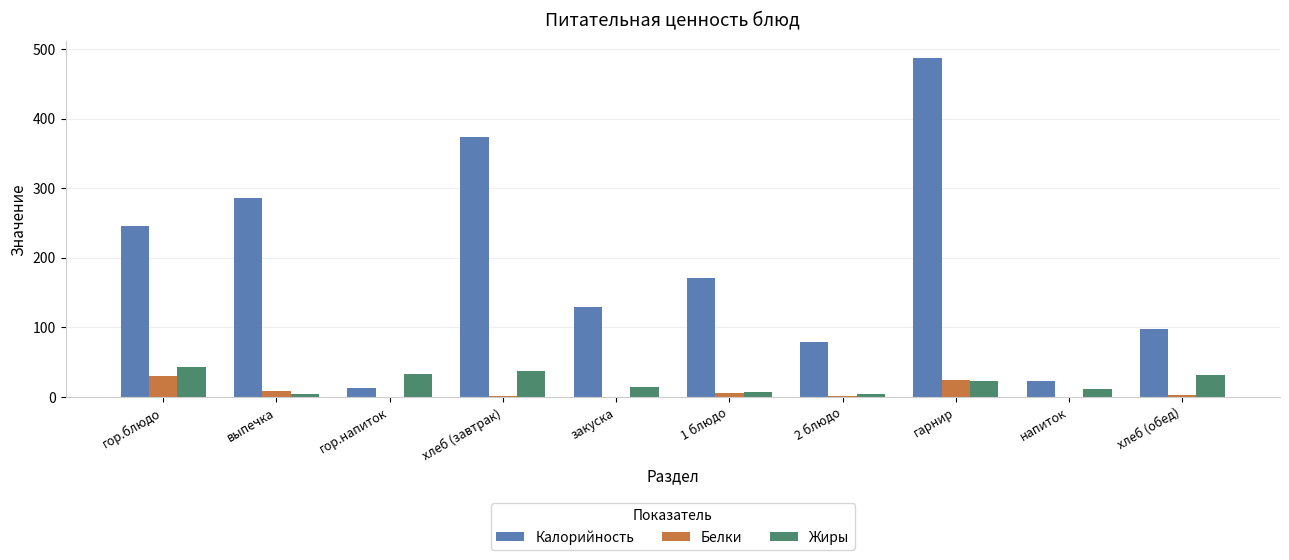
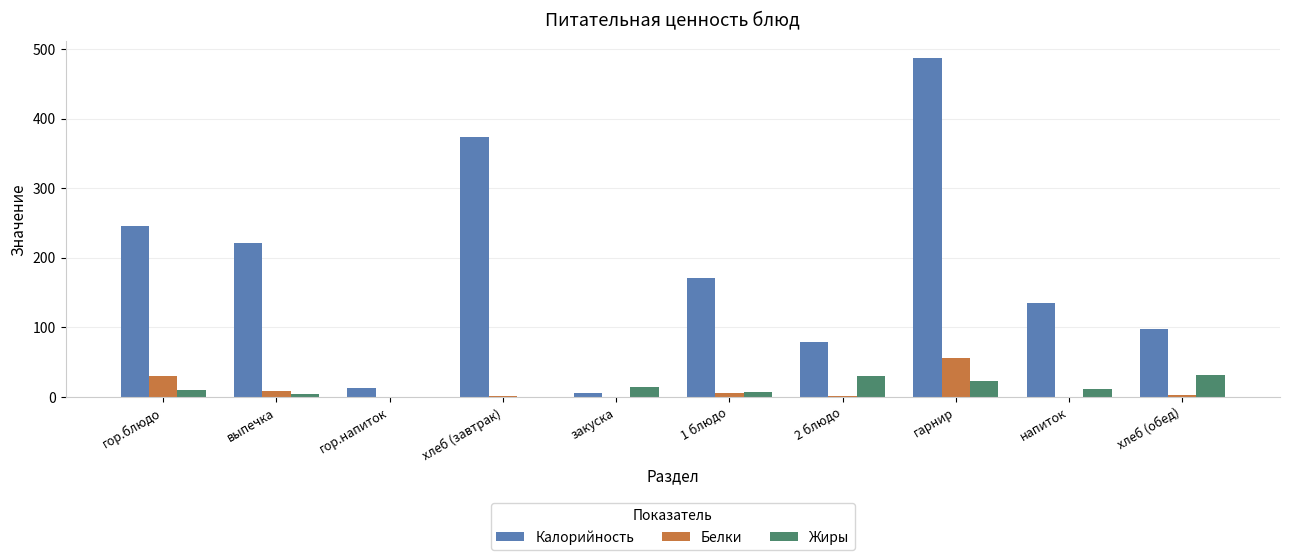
  {
    "Калорийность": {
      "гор.блюдо": 250,
-     "выпечка": 290,
+     "выпечка": 220,
      "гор.напиток": 10,
      "хлеб (завтрак)": 370,
-     "закуска": 130,
+     "закуска": 10,
      "1 блюдо": 170,
      "2 блюдо": 80,
      "гарнир": 490,
-     "напиток": 20,
+     "напиток": 140,
      "хлеб (обед)": 100
    },
    "Белки": {
      "гор.блюдо": 30,
      "выпечка": 10,
      "1 блюдо": 10,
-     "гарнир": 20
+     "гарнир": 60
    },
    "Жиры": {
-     "гор.блюдо": 40,
+     "гор.блюдо": 10,
      "выпечка": 0,
-     "гор.напиток": 30,
-     "хлеб (завтрак)": 40,
+     "гор.напиток": 0,
+     "хлеб (завтрак)": 0,
      "закуска": 10,
      "1 блюдо": 10,
-     "2 блюдо": 0,
+     "2 блюдо": 30,
      "гарнир": 20,
      "напиток": 10,
      "хлеб (обед)": 30
    }
  }
